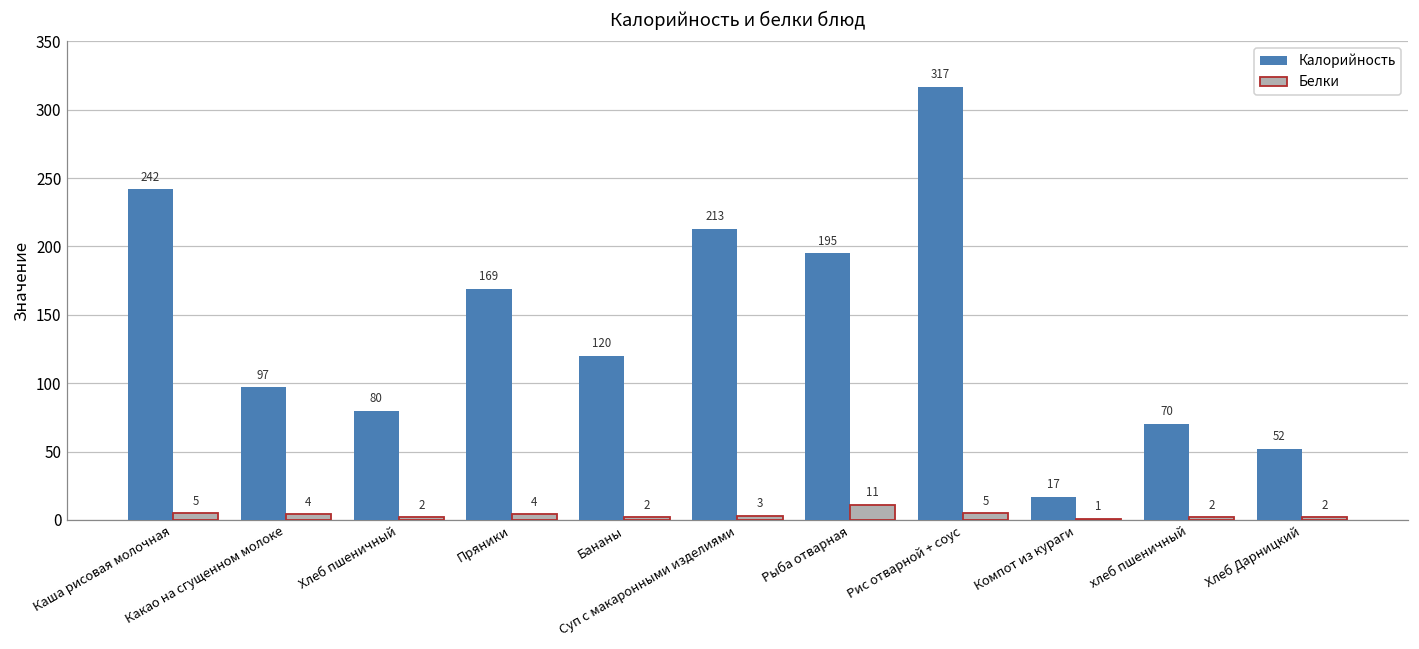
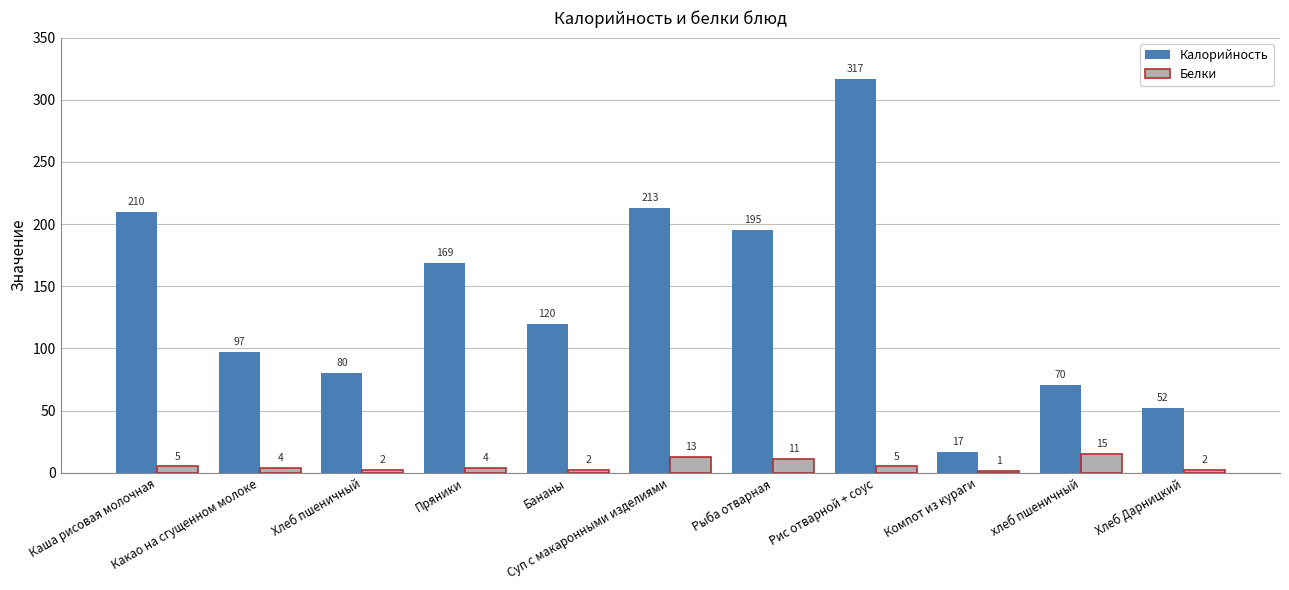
  {
    "Калорийность": {
-     "Каша рисовая молочная": 242,
+     "Каша рисовая молочная": 210,
      "Какао на сгущенном молоке": 97,
      "Хлеб пшеничный": 80,
      "Пряники": 169,
      "Бананы": 120,
      "Суп с макаронными изделиями": 213,
      "Рыба отварная": 195,
      "Рис отварной + соус": 317,
      "Компот из кураги": 17,
      "хлеб пшеничный": 70,
      "Хлеб Дарницкий": 52
    },
    "Белки": {
      "Каша рисовая молочная": 5,
      "Какао на сгущенном молоке": 4,
      "Хлеб пшеничный": 2,
      "Пряники": 4,
      "Бананы": 2,
-     "Суп с макаронными изделиями": 3,
+     "Суп с макаронными изделиями": 13,
      "Рыба отварная": 11,
      "Рис отварной + соус": 5,
      "Компот из кураги": 1,
-     "хлеб пшеничный": 2,
+     "хлеб пшеничный": 15,
      "Хлеб Дарницкий": 2
    }
  }
